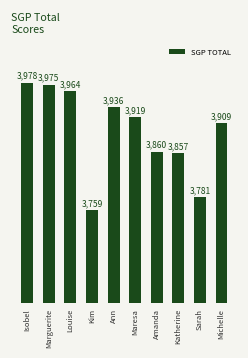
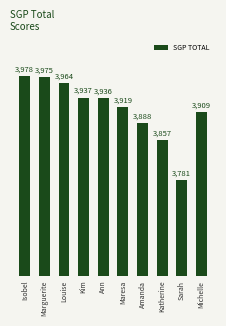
  {
    "Isobel": "3,978",
    "Marguerite": "3,975",
    "Louise": "3,964",
-   "Kim": "3,759",
+   "Kim": "3,937",
    "Ann": "3,936",
    "Maresa": "3,919",
-   "Amanda": "3,860",
+   "Amanda": "3,888",
    "Katherine": "3,857",
    "Sarah": "3,781",
    "Michelle": "3,909"
  }
